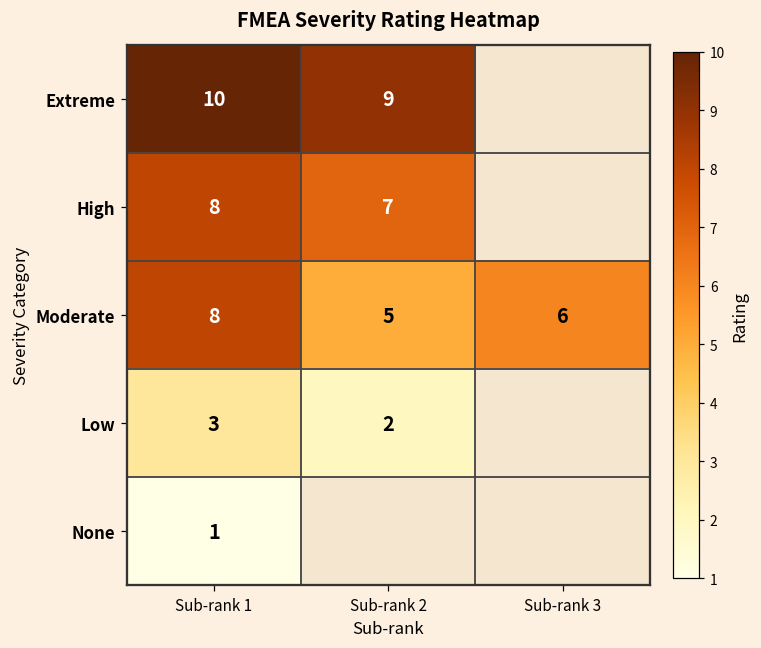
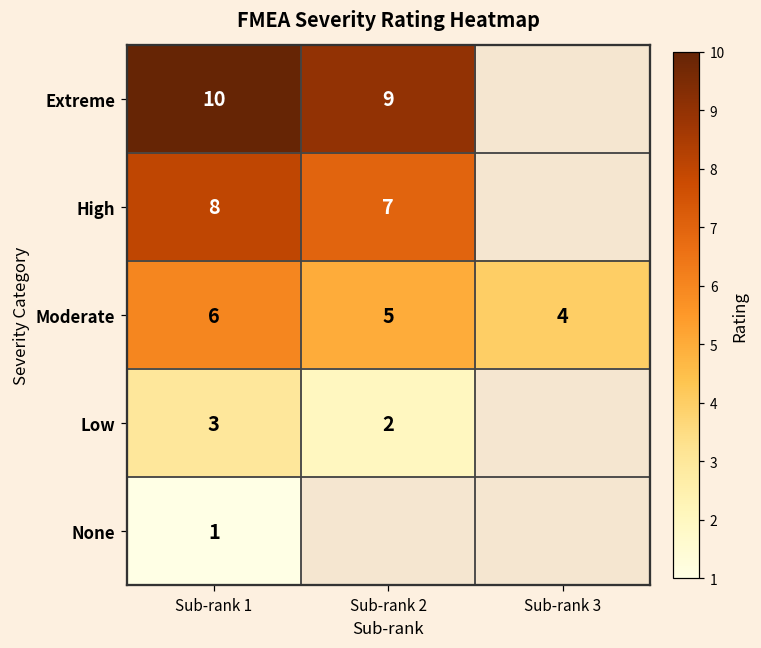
  {
    "Extreme": {
      "Sub-rank 1": 10,
      "Sub-rank 2": 9
    },
    "High": {
      "Sub-rank 1": 8,
      "Sub-rank 2": 7
    },
    "Moderate": {
-     "Sub-rank 1": 8,
+     "Sub-rank 1": 6,
      "Sub-rank 2": 5,
-     "Sub-rank 3": 6
+     "Sub-rank 3": 4
    },
    "Low": {
      "Sub-rank 1": 3,
      "Sub-rank 2": 2
    },
    "None": {
      "Sub-rank 1": 1
    }
  }
